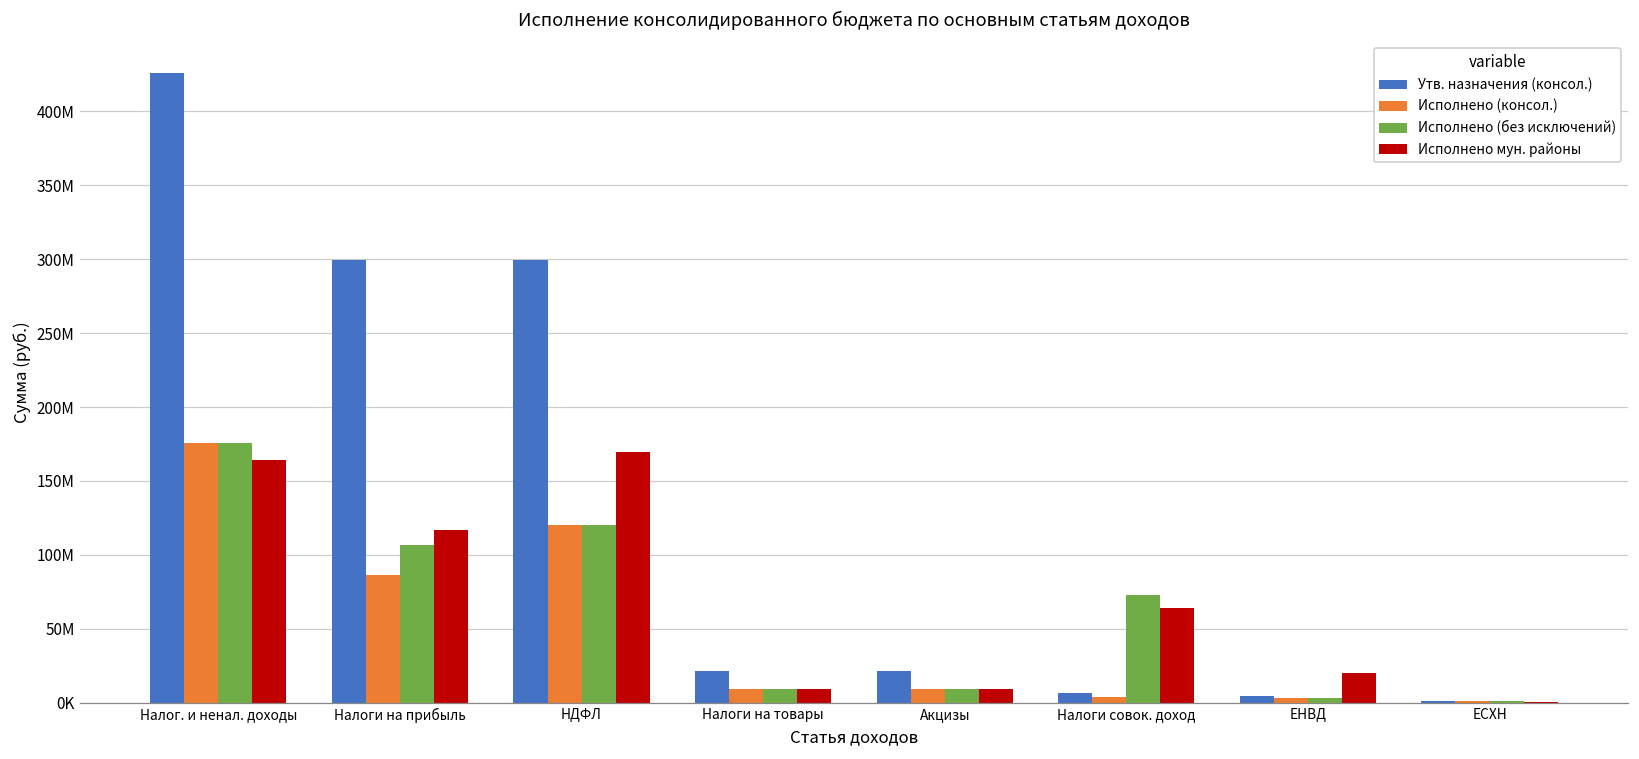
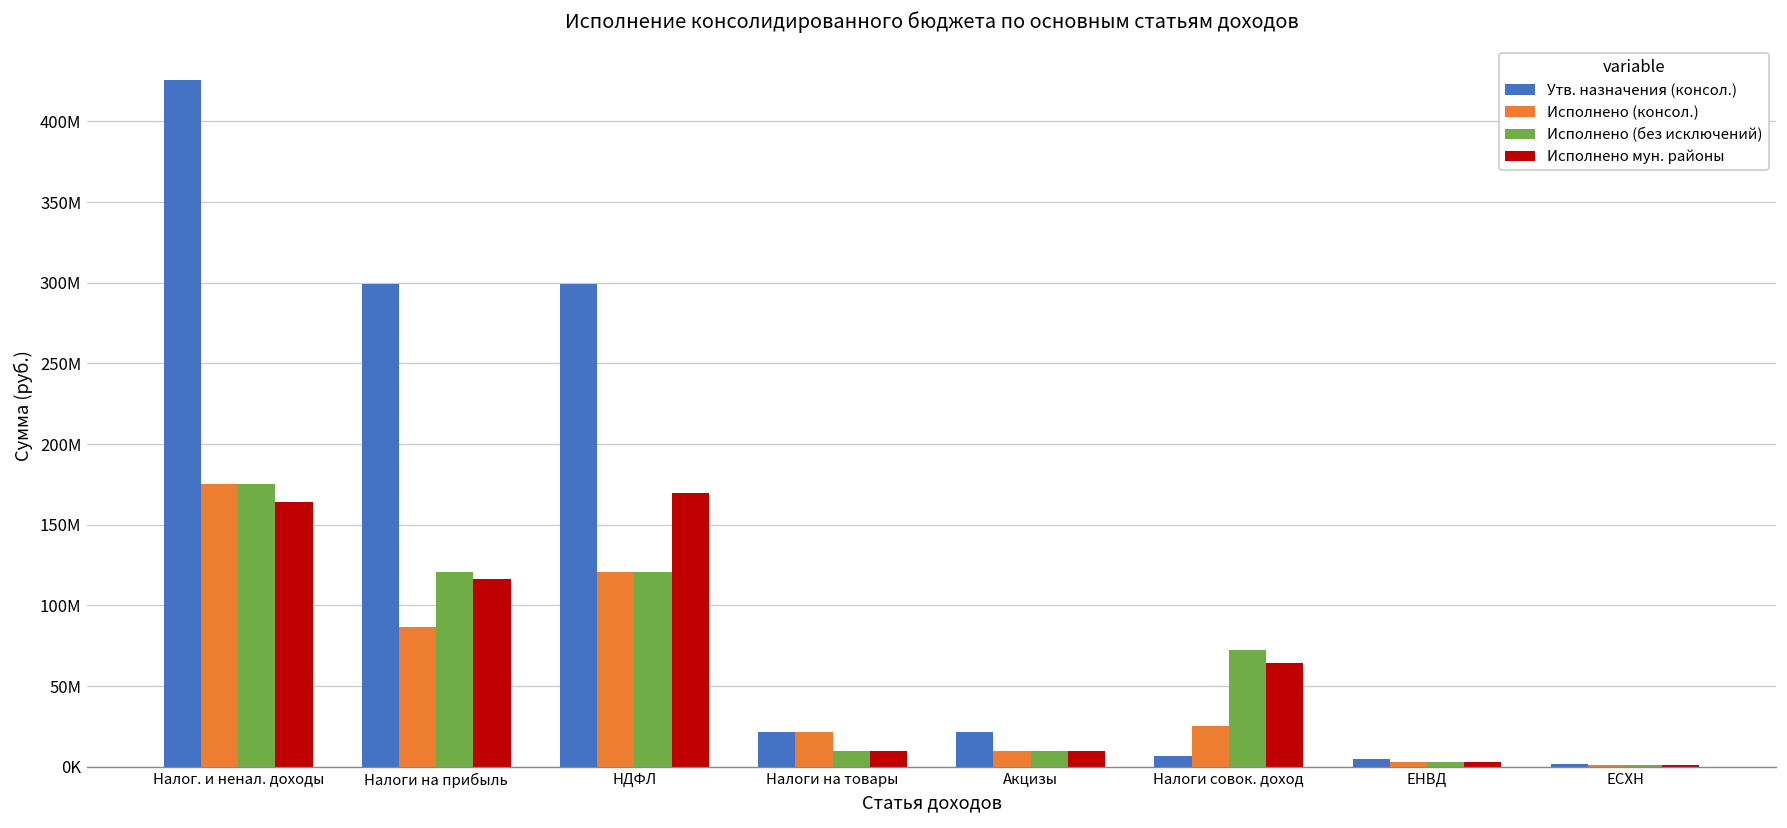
  {
    "Утв. назначения (консол.)": {
      "Налог. и ненал. доходы": 426000000,
      "Налоги на прибыль": 299000000,
      "НДФЛ": 299000000,
      "Налоги на товары": 22000000,
      "Акцизы": 22000000,
      "Налоги совок. доход": 7000000,
      "ЕНВД": 5000000
    },
    "Исполнено (консол.)": {
      "Налог. и ненал. доходы": 175000000,
      "Налоги на прибыль": 86000000,
      "НДФЛ": 120000000,
-     "Налоги на товары": 9000000,
+     "Налоги на товары": 21000000,
      "Акцизы": 9000000,
-     "Налоги совок. доход": 4000000,
+     "Налоги совок. доход": 25000000,
      "ЕНВД": 3000000
    },
    "Исполнено (без исключений)": {
      "Налог. и ненал. доходы": 175000000,
-     "Налоги на прибыль": 107000000,
+     "Налоги на прибыль": 120000000,
      "НДФЛ": 120000000,
      "Налоги на товары": 9000000,
      "Акцизы": 9000000,
      "Налоги совок. доход": 73000000,
      "ЕНВД": 3000000
    },
    "Исполнено мун. районы": {
      "Налог. и ненал. доходы": 164000000,
      "Налоги на прибыль": 117000000,
      "НДФЛ": 169000000,
      "Налоги на товары": 9000000,
      "Акцизы": 9000000,
      "Налоги совок. доход": 64000000,
-     "ЕНВД": 20000000
+     "ЕНВД": 3000000
    }
  }
